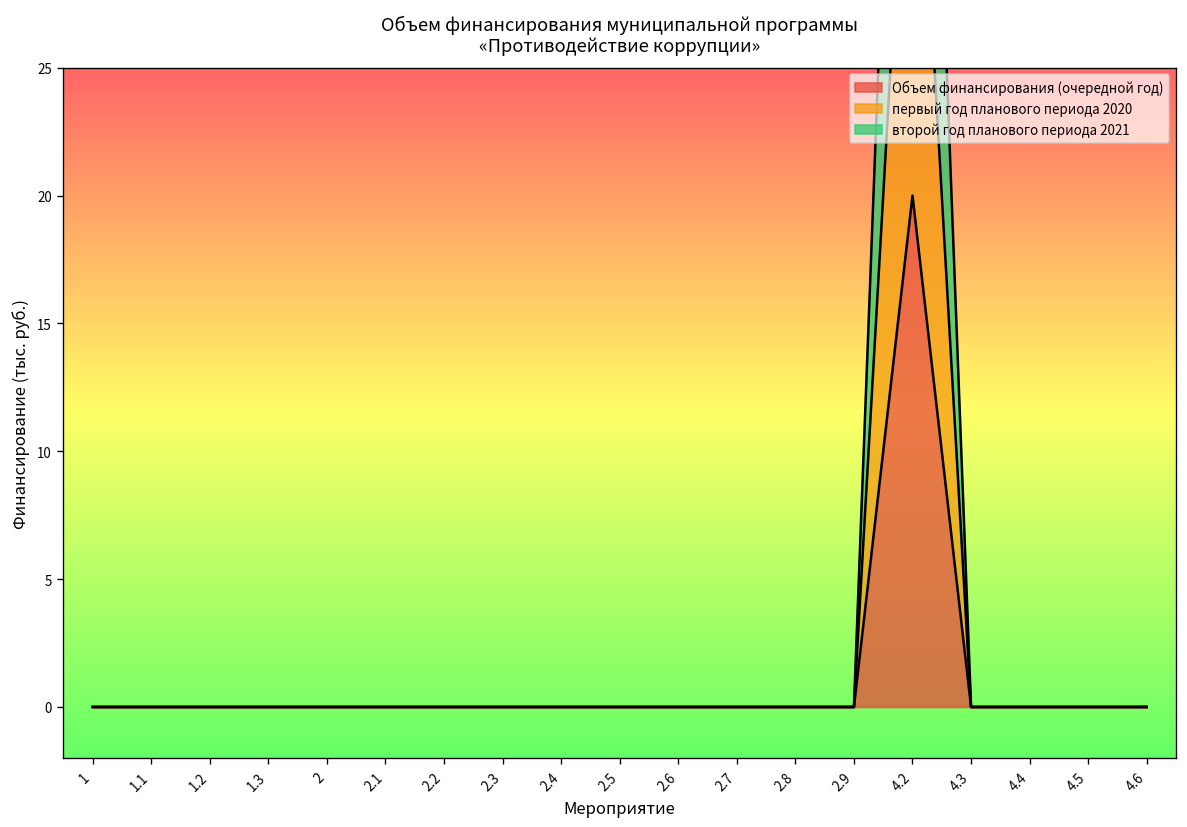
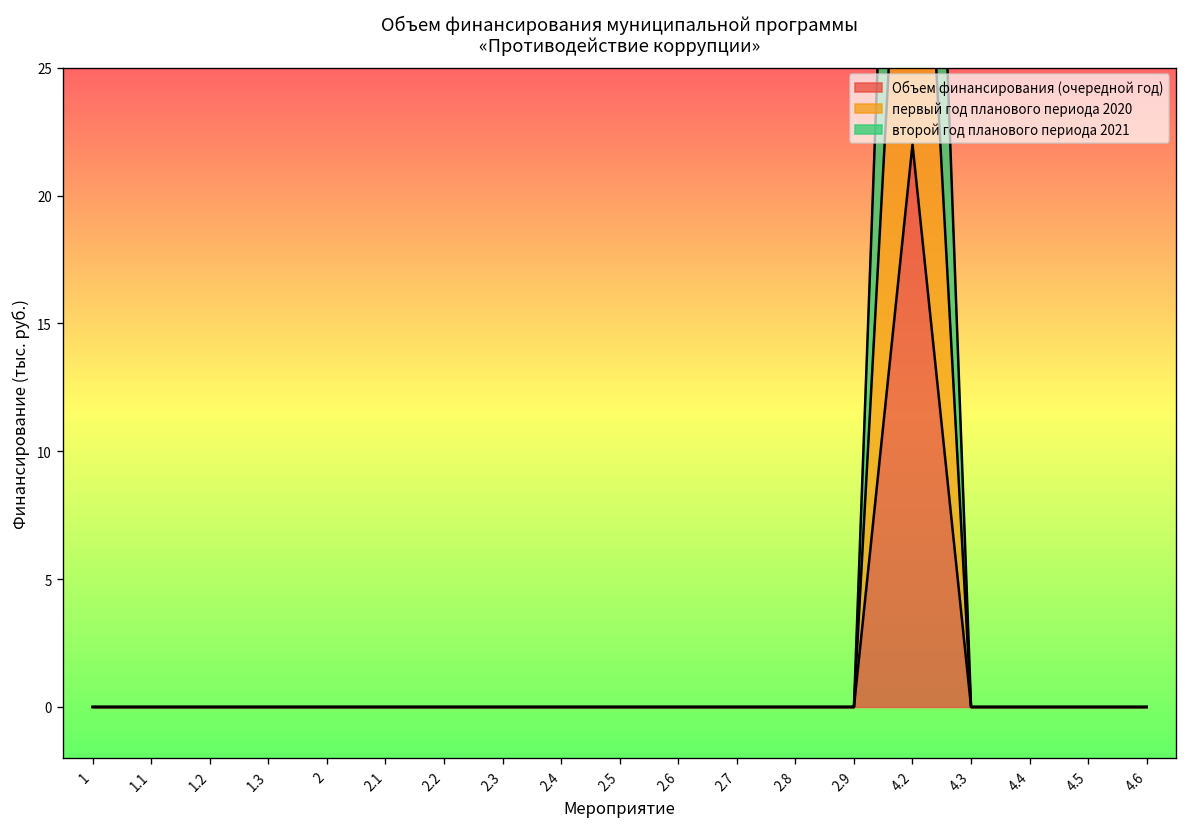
  {
    "Объем финансирования (очередной год)": {
-     "4.2": 20
+     "4.2": 22
    }
  }
